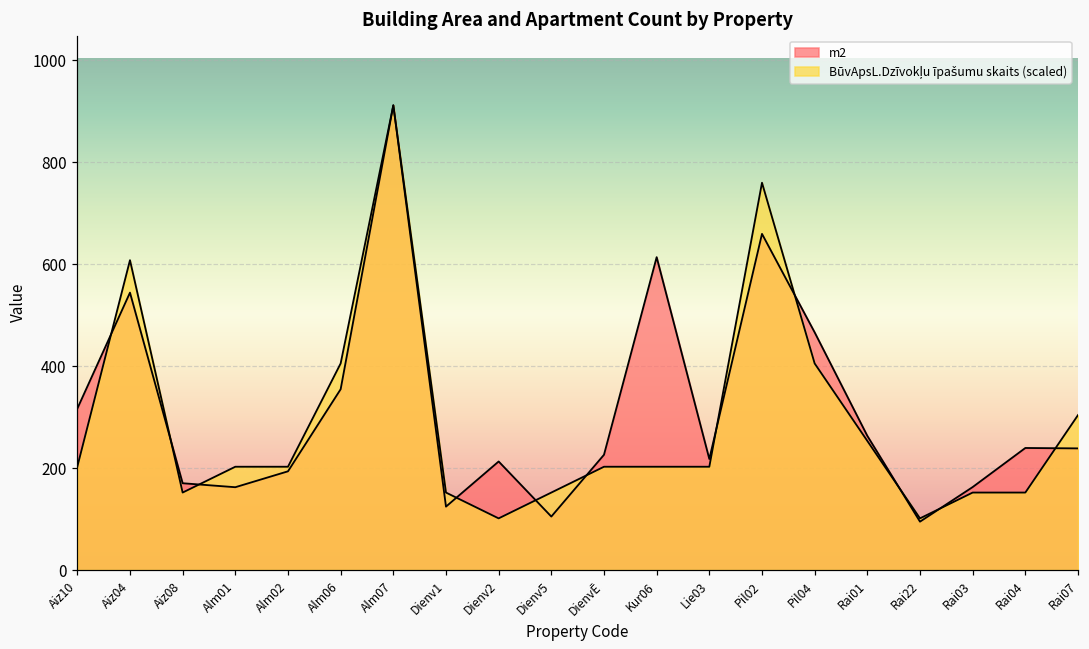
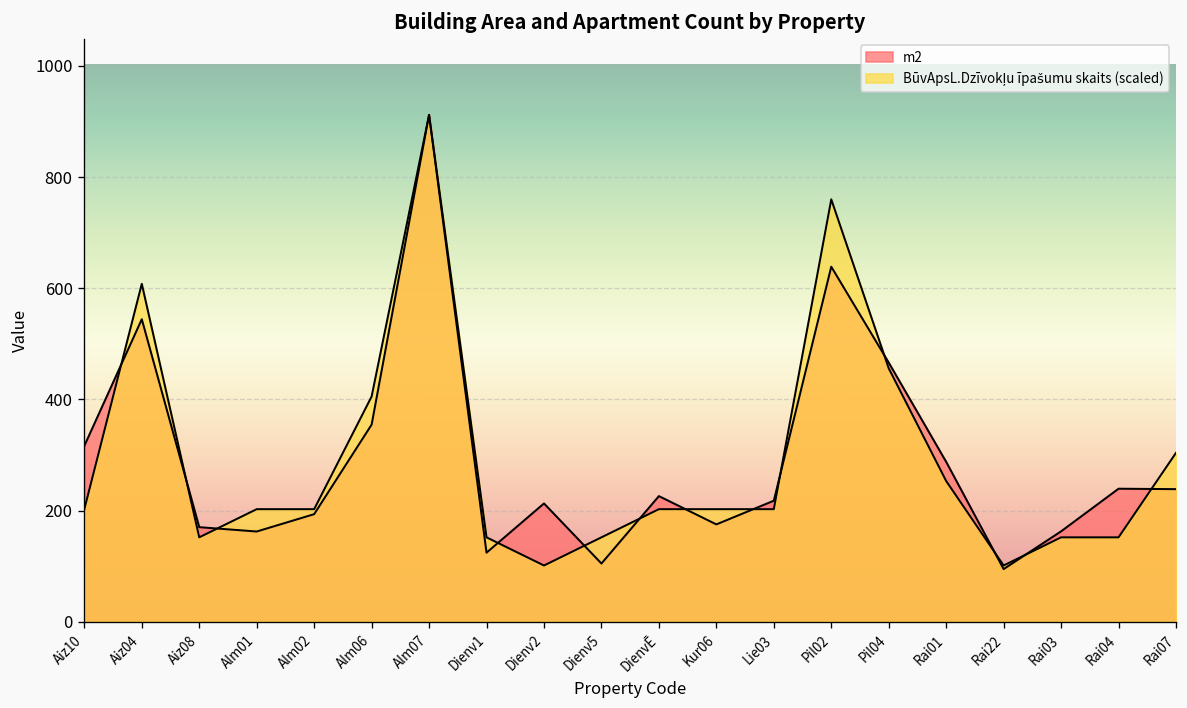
  {
    "m2": {
      "Aiz10": 320,
      "Aiz04": 540,
      "Aiz08": 170,
      "Alm01": 160,
      "Alm02": 190,
      "Alm06": 350,
      "Dienv1": 120,
      "Dienv2": 210,
      "Dienv5": 100,
      "DienvĒ": 230,
-     "Kur06": 610,
+     "Kur06": 180,
      "Lie03": 220,
-     "Pil02": 660,
+     "Pil02": 640,
      "Pil04": 470,
-     "Rai01": 260,
+     "Rai01": 290,
      "Rai22": 90,
      "Rai03": 160,
      "Rai04": 240,
      "Rai07": 240
    },
    "BūvApsL.Dzīvokļu īpašumu skaits (scaled)": {
      "Aiz10": 200,
      "Aiz04": 610,
      "Aiz08": 150,
      "Alm01": 200,
      "Alm02": 200,
      "Alm06": 410,
      "Dienv1": 150,
      "Dienv2": 100,
      "Dienv5": 150,
      "DienvĒ": 200,
      "Kur06": 200,
      "Lie03": 200,
      "Pil02": 760,
-     "Pil04": 410,
+     "Pil04": 460,
      "Rai01": 250,
      "Rai22": 100,
      "Rai03": 150,
      "Rai04": 150,
      "Rai07": 300
    }
  }
